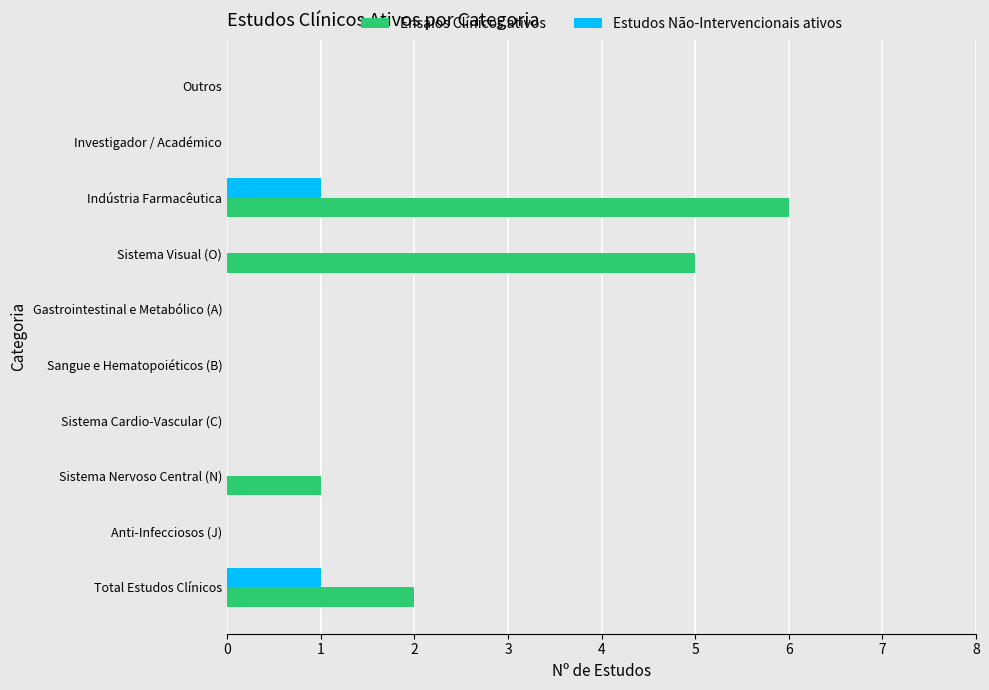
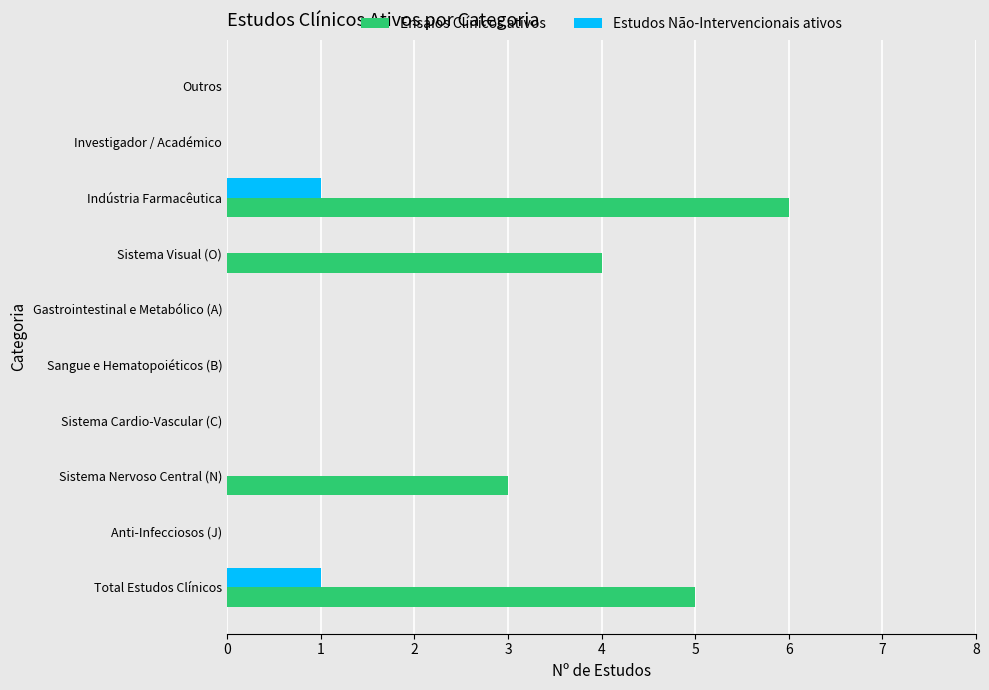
  {
    "Ensaios Clínicos ativos": {
      "Outros": 0,
      "Investigador / Académico": 0,
      "Indústria Farmacêutica": 6,
-     "Sistema Visual (O)": 5,
+     "Sistema Visual (O)": 4,
      "Gastrointestinal e Metabólico (A)": 0,
      "Sangue e Hematopoiéticos (B)": 0,
      "Sistema Cardio-Vascular (C)": 0,
-     "Sistema Nervoso Central (N)": 1,
+     "Sistema Nervoso Central (N)": 3,
      "Anti-Infecciosos (J)": 0,
-     "Total Estudos Clínicos": 2
+     "Total Estudos Clínicos": 5
    },
    "Estudos Não-Intervencionais ativos": {
      "Outros": 0,
      "Investigador / Académico": 0,
      "Indústria Farmacêutica": 1,
      "Sistema Visual (O)": 0,
      "Gastrointestinal e Metabólico (A)": 0,
      "Sangue e Hematopoiéticos (B)": 0,
      "Sistema Cardio-Vascular (C)": 0,
      "Sistema Nervoso Central (N)": 0,
      "Anti-Infecciosos (J)": 0,
      "Total Estudos Clínicos": 1
    }
  }
